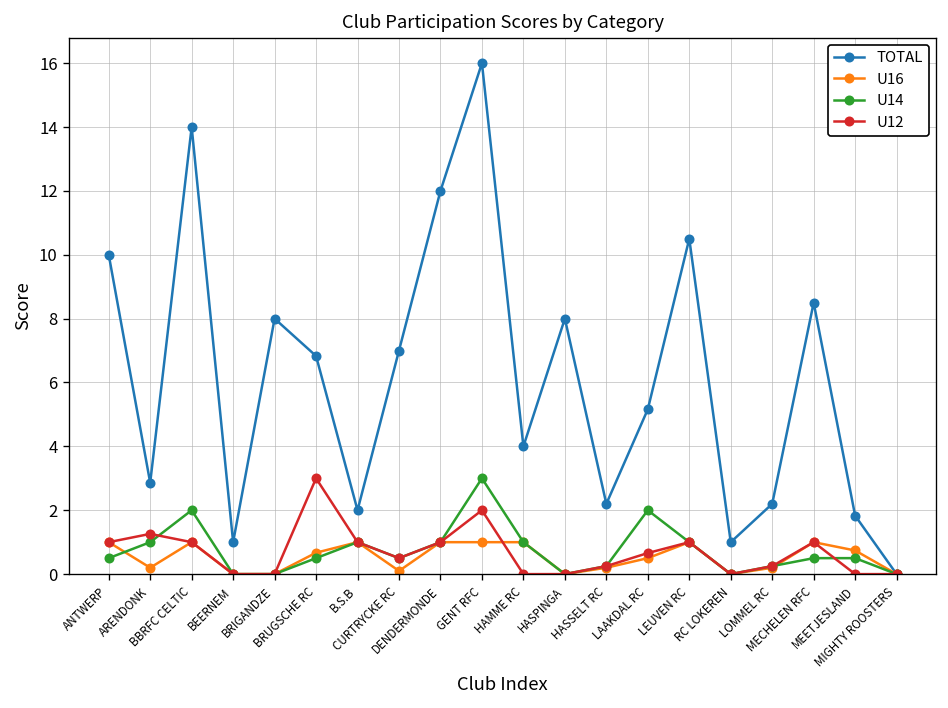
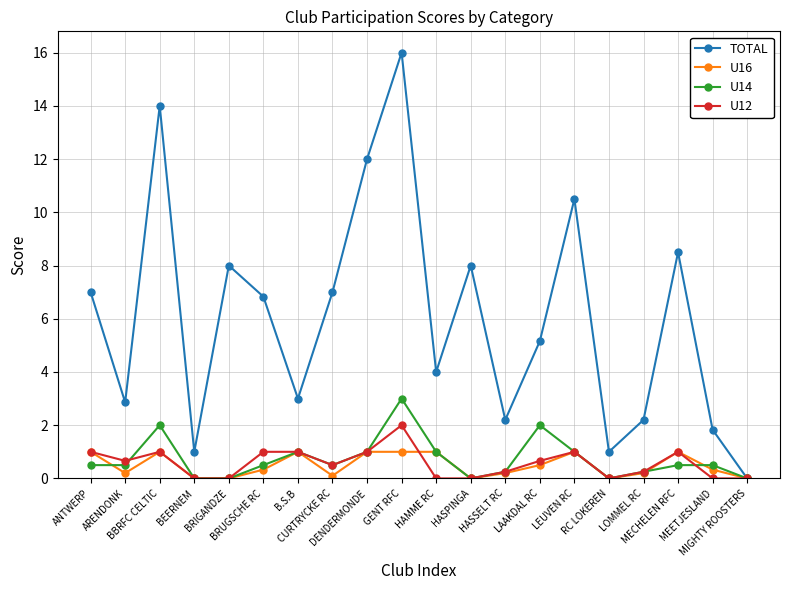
  {
    "TOTAL": {
-     "ANTWERP": 10,
+     "ANTWERP": 7,
      "ARENDONK": 2.9,
      "BBRFC CELTIC": 14,
      "BEERNEM": 1,
      "BRIGANDZE": 8,
      "BRUGSCHE RC": 6.8,
-     "B.S.B": 2,
+     "B.S.B": 3,
      "CURTRYCKE RC": 7,
      "DENDERMONDE": 12,
      "GENT RFC": 16,
      "HAMME RC": 4,
      "HASPINGA": 8,
      "HASSELT RC": 2.2,
      "LAAKDAL RC": 5.2,
      "LEUVEN RC": 10.5,
      "RC LOKEREN": 1,
      "LOMMEL RC": 2.2,
      "MECHELEN RFC": 8.5,
      "MEETJESLAND": 1.8
    },
    "U16": {
      "ARENDONK": 0.2,
-     "BRUGSCHE RC": 0.7,
+     "BRUGSCHE RC": 0.3,
      "CURTRYCKE RC": 0.1,
      "GENT RFC": 1.0,
      "LAAKDAL RC": 0.5,
-     "MEETJESLAND": 0.7
+     "MEETJESLAND": 0.3
    },
    "U14": {
      "ANTWERP": 0.5,
-     "ARENDONK": 1.0,
+     "ARENDONK": 0.5,
      "BBRFC CELTIC": 2.0,
      "BRUGSCHE RC": 0.5,
      "GENT RFC": 3.0,
      "LAAKDAL RC": 2.0,
      "MECHELEN RFC": 0.5,
      "MEETJESLAND": 0.5
    },
    "U12": {
-     "ARENDONK": 1.3,
-     "BRUGSCHE RC": 3,
+     "ARENDONK": 0.7,
+     "BRUGSCHE RC": 1,
      "GENT RFC": 2.0,
      "HAMME RC": 0.0,
      "LAAKDAL RC": 0.7,
      "MEETJESLAND": 0.0
    }
  }
